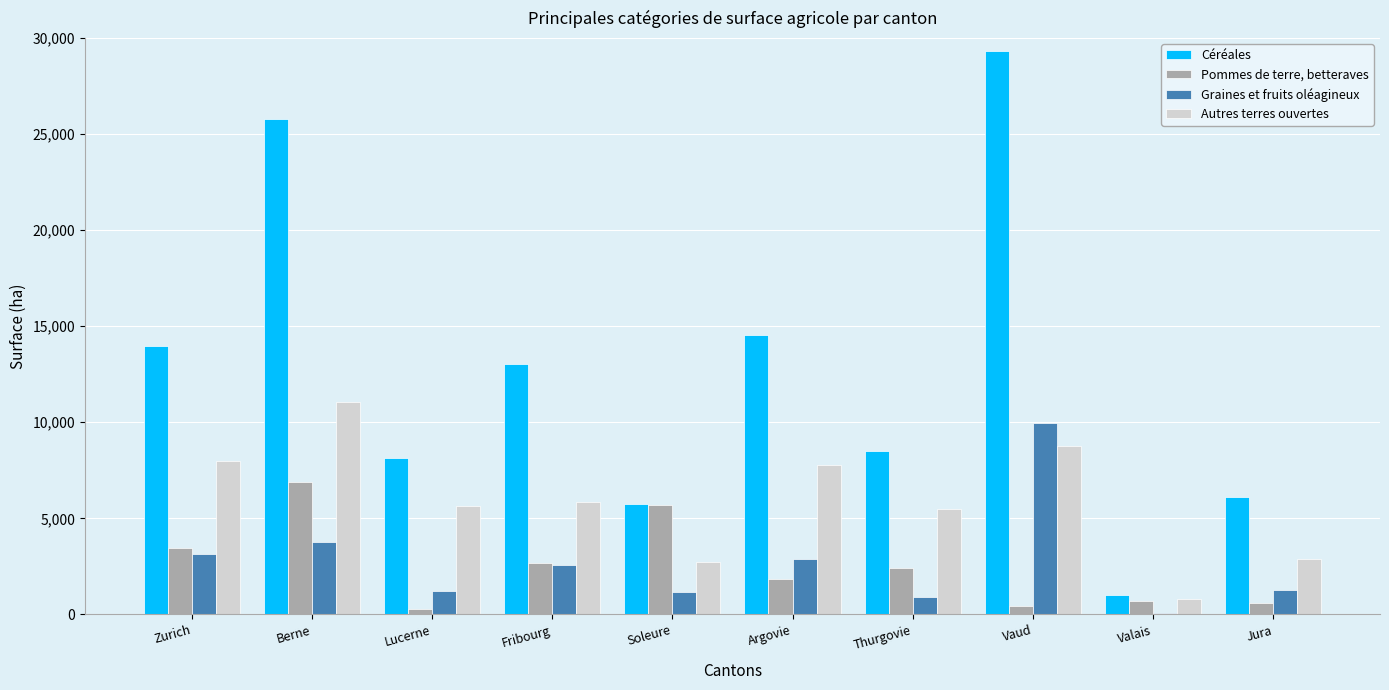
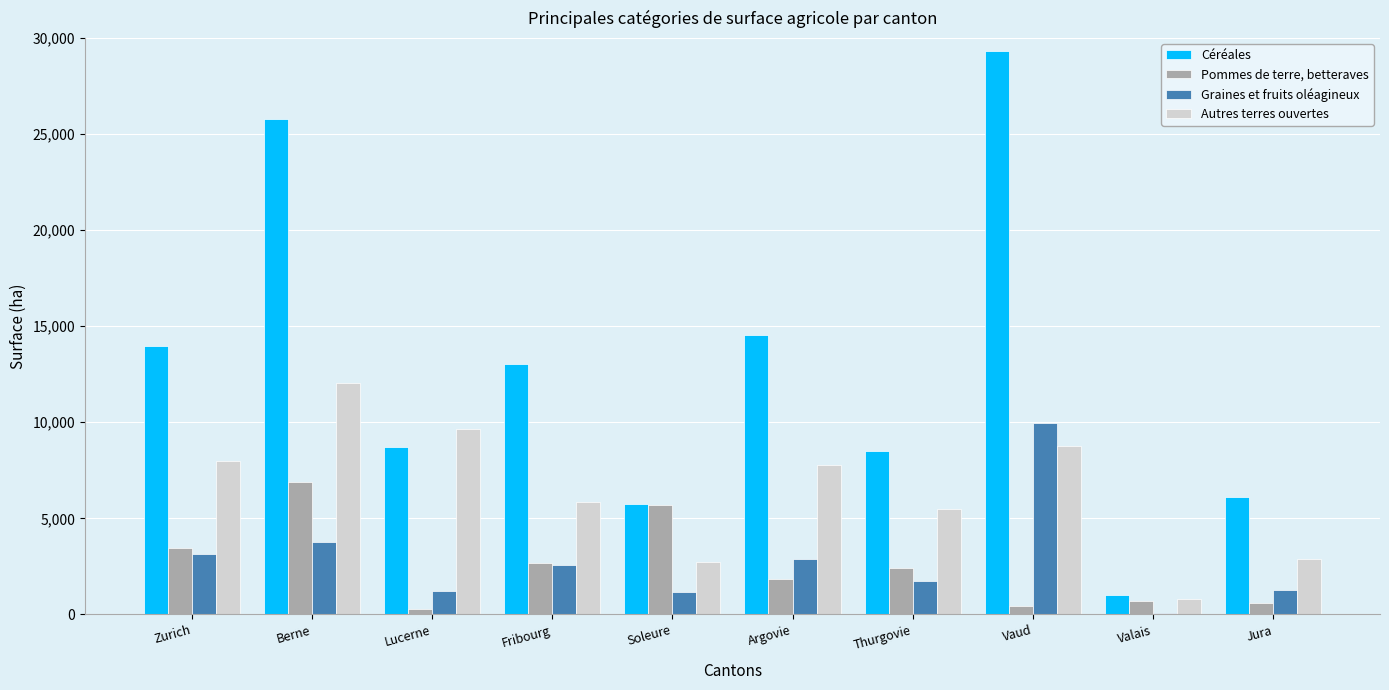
  {
    "Céréales": {
      "Zurich": "14,000",
      "Berne": "25,800",
-     "Lucerne": "8,200",
+     "Lucerne": "8,700",
      "Fribourg": "13,000",
      "Soleure": "5,700",
      "Argovie": "14,500",
      "Thurgovie": "8,500",
      "Vaud": "29,300",
      "Valais": "1,000",
      "Jura": "6,100"
    },
    "Pommes de terre, betteraves": {
      "Zurich": "3,500",
      "Berne": "6,900",
      "Lucerne": "300",
      "Fribourg": "2,700",
      "Soleure": "5,700",
      "Argovie": "1,800",
      "Thurgovie": "2,400",
      "Vaud": "500",
      "Valais": "700",
      "Jura": "600"
    },
    "Graines et fruits oléagineux": {
      "Zurich": "3,200",
      "Berne": "3,700",
      "Lucerne": "1,200",
      "Fribourg": "2,600",
      "Soleure": "1,200",
      "Argovie": "2,900",
-     "Thurgovie": "900",
+     "Thurgovie": "1,800",
      "Vaud": "10,000",
      "Jura": "1,300"
    },
    "Autres terres ouvertes": {
      "Zurich": "8,000",
-     "Berne": "11,100",
-     "Lucerne": "5,600",
+     "Berne": "12,100",
+     "Lucerne": "9,700",
      "Fribourg": "5,900",
      "Soleure": "2,700",
      "Argovie": "7,800",
      "Thurgovie": "5,500",
      "Vaud": "8,800",
      "Valais": "800",
      "Jura": "2,900"
    }
  }
